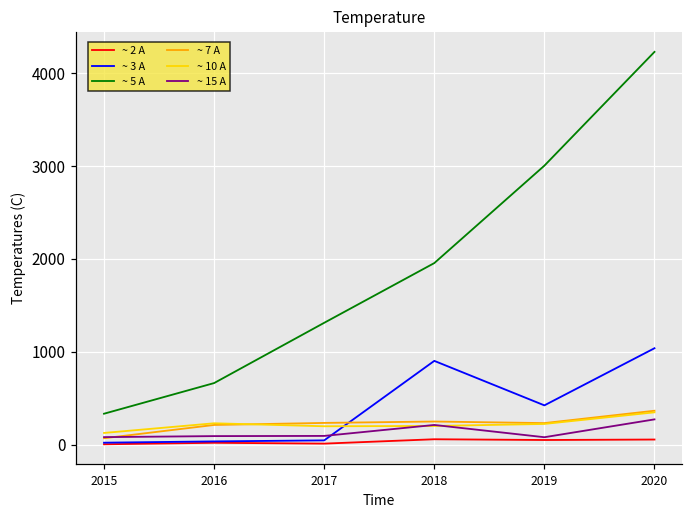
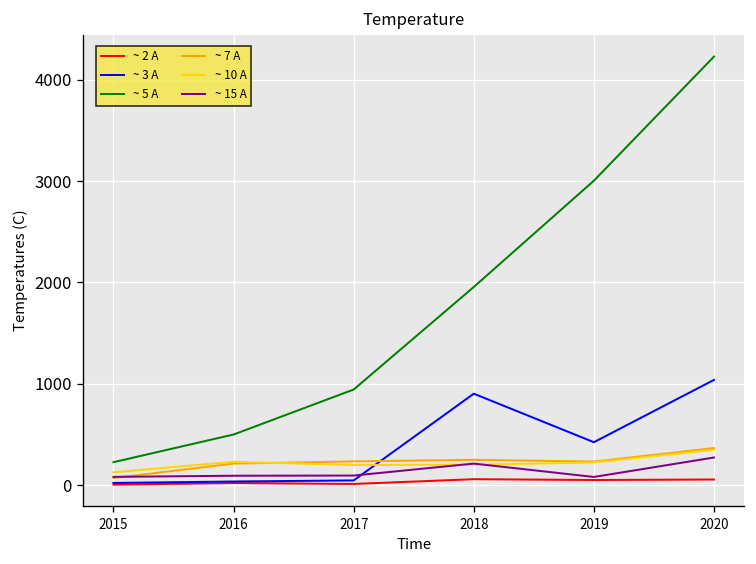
  {
    "~ 2 A": {
      "2017": 0,
      "2018": 100,
      "2020": 100
    },
    "~ 3 A": {
      "2017": 0,
      "2018": 900,
      "2019": 400,
      "2020": 1000
    },
    "~ 5 A": {
-     "2015": 300,
-     "2016": 700,
-     "2017": 1300,
+     "2015": 200,
+     "2016": 500,
+     "2017": 900,
      "2018": 2000,
      "2019": 3000,
      "2020": 4200
    },
    "~ 15 A": {
      "2016": 100,
      "2017": 100,
      "2020": 300
    }
  }
